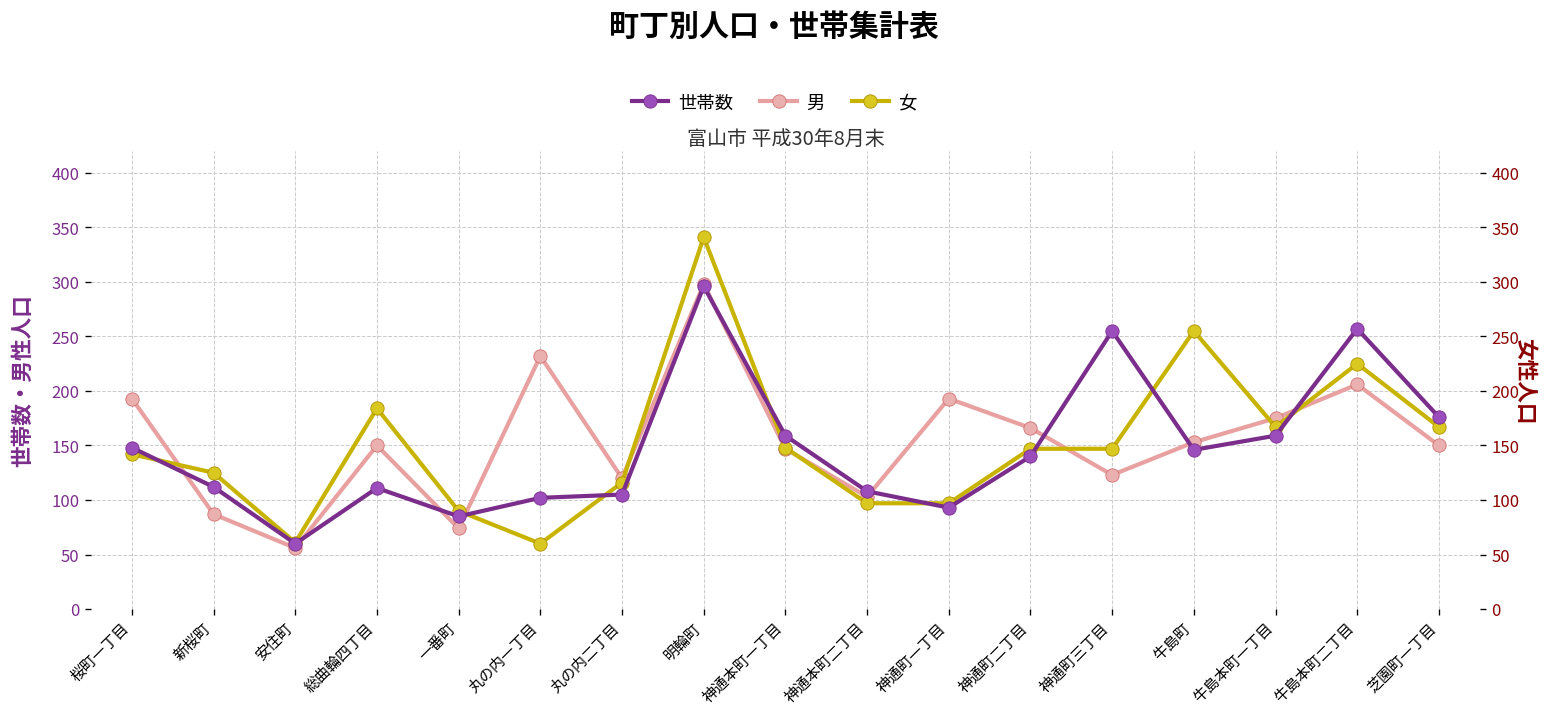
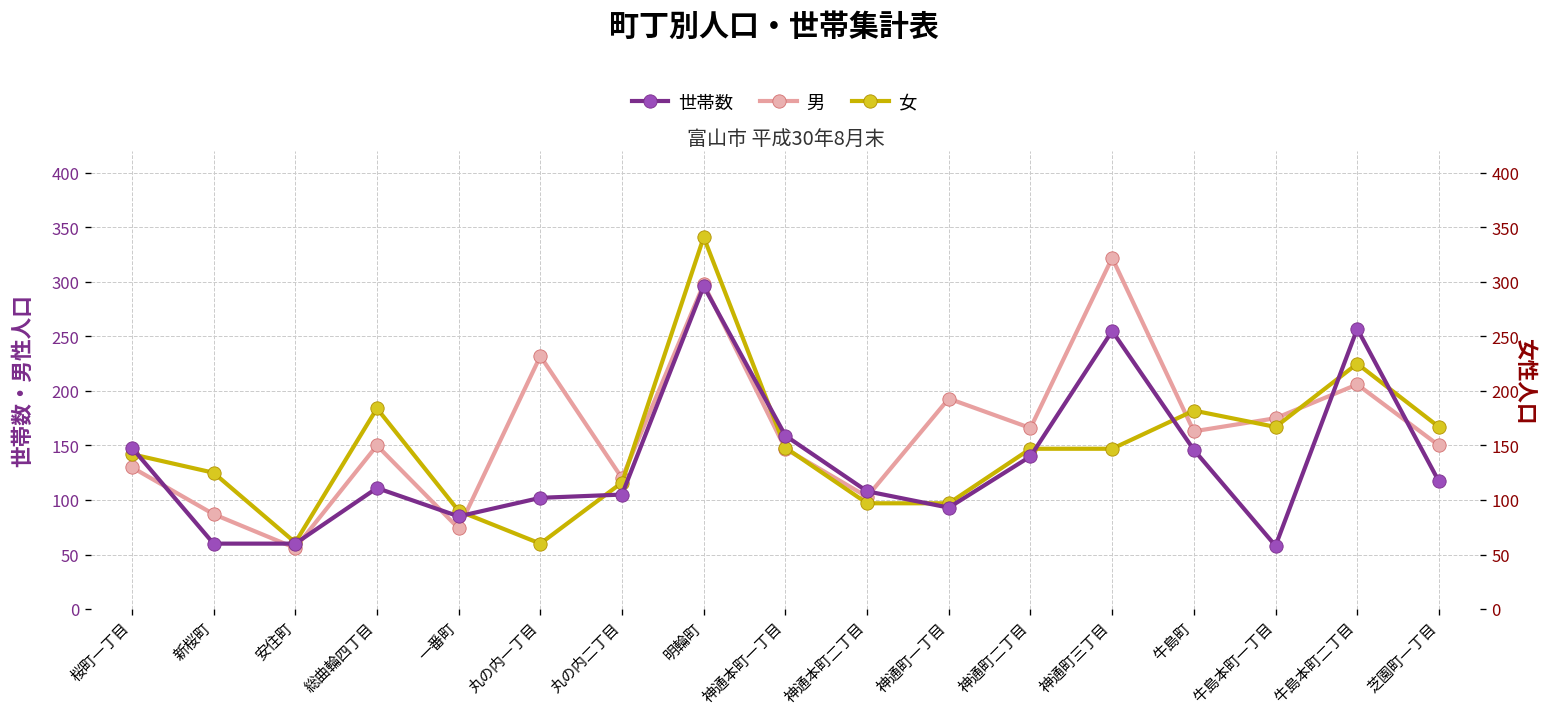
  {
    "世帯数": {
      "桜町一丁目": 150,
-     "新桜町": 110,
+     "新桜町": 60,
      "総曲輪四丁目": 110,
      "一番町": 90,
      "丸の内一丁目": 100,
      "丸の内二丁目": 110,
      "神通本町一丁目": 160,
      "神通本町二丁目": 110,
      "神通町一丁目": 90,
      "神通町二丁目": 140,
      "神通町三丁目": 260,
      "牛島町": 150,
-     "牛島本町一丁目": 160,
+     "牛島本町一丁目": 60,
      "牛島本町二丁目": 260,
-     "芝園町一丁目": 180
+     "芝園町一丁目": 120
    },
    "男": {
-     "桜町一丁目": 190,
+     "桜町一丁目": 130,
      "新桜町": 90,
      "安住町": 60,
      "総曲輪四丁目": 150,
      "一番町": 70,
      "丸の内一丁目": 230,
      "丸の内二丁目": 120,
      "神通本町二丁目": 100,
      "神通町一丁目": 190,
      "神通町二丁目": 170,
-     "神通町三丁目": 120,
-     "牛島町": 150,
+     "神通町三丁目": 320,
+     "牛島町": 160,
      "牛島本町一丁目": 180,
      "牛島本町二丁目": 210,
      "芝園町一丁目": 150
    },
    "女": {
      "桜町一丁目": 140,
      "新桜町": 130,
      "総曲輪四丁目": 180,
      "一番町": 90,
      "丸の内一丁目": 60,
      "丸の内二丁目": 120,
      "明輪町": 340,
      "神通本町二丁目": 100,
      "神通町一丁目": 100,
      "神通町二丁目": 150,
      "神通町三丁目": 150,
-     "牛島町": 260,
+     "牛島町": 180,
      "牛島本町一丁目": 170,
      "牛島本町二丁目": 230,
      "芝園町一丁目": 170
    }
  }
